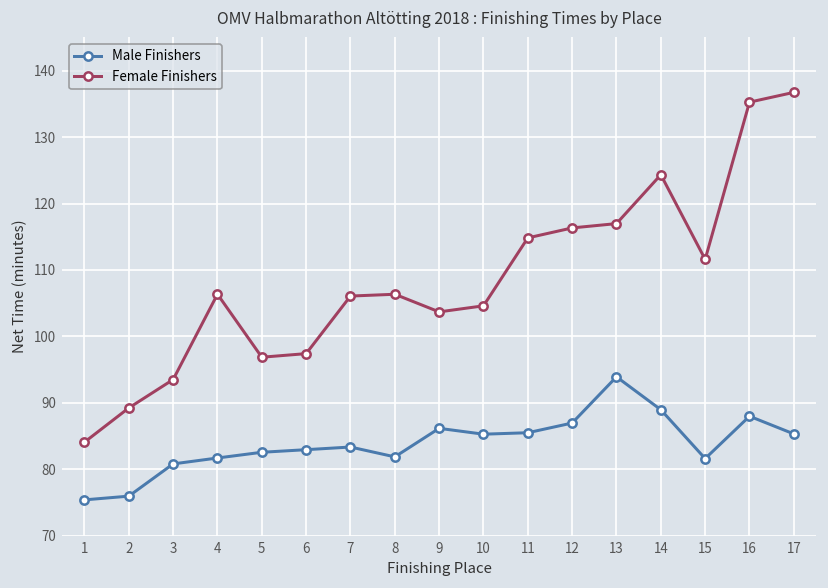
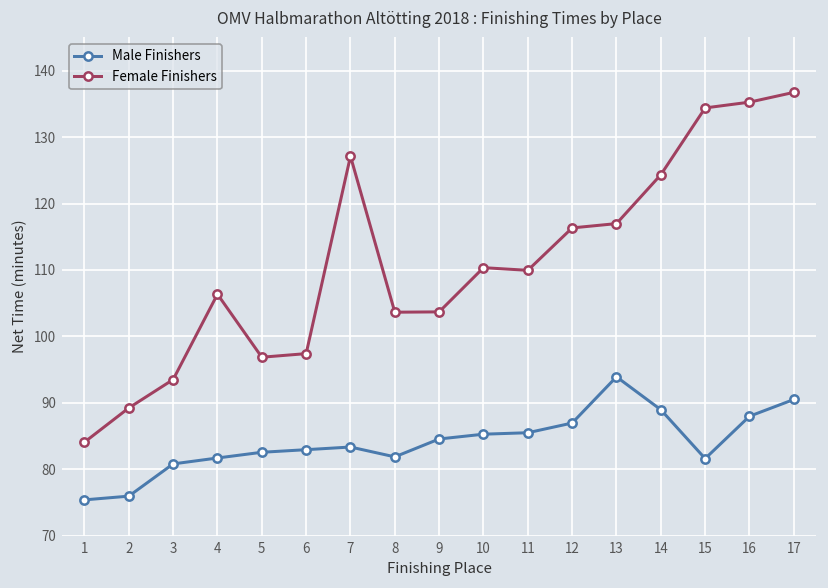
  {
    "Male Finishers": {
      "1": 75,
      "2": 76,
      "3": 81,
      "4": 82,
      "5": 83,
      "6": 83,
      "7": 83,
      "8": 82,
-     "9": 86,
+     "9": 85,
      "10": 85,
      "11": 86,
      "12": 87,
      "13": 94,
      "14": 89,
      "15": 82,
      "16": 88,
-     "17": 85
+     "17": 91
    },
    "Female Finishers": {
      "1": 84,
      "2": 89,
      "3": 94,
      "4": 106,
      "5": 97,
      "6": 97,
-     "7": 106,
-     "8": 106,
+     "7": 127,
+     "8": 104,
      "9": 104,
-     "10": 105,
-     "11": 115,
+     "10": 110,
+     "11": 110,
      "12": 116,
      "13": 117,
      "14": 124,
-     "15": 112,
+     "15": 134,
      "16": 135,
      "17": 137
    }
  }
